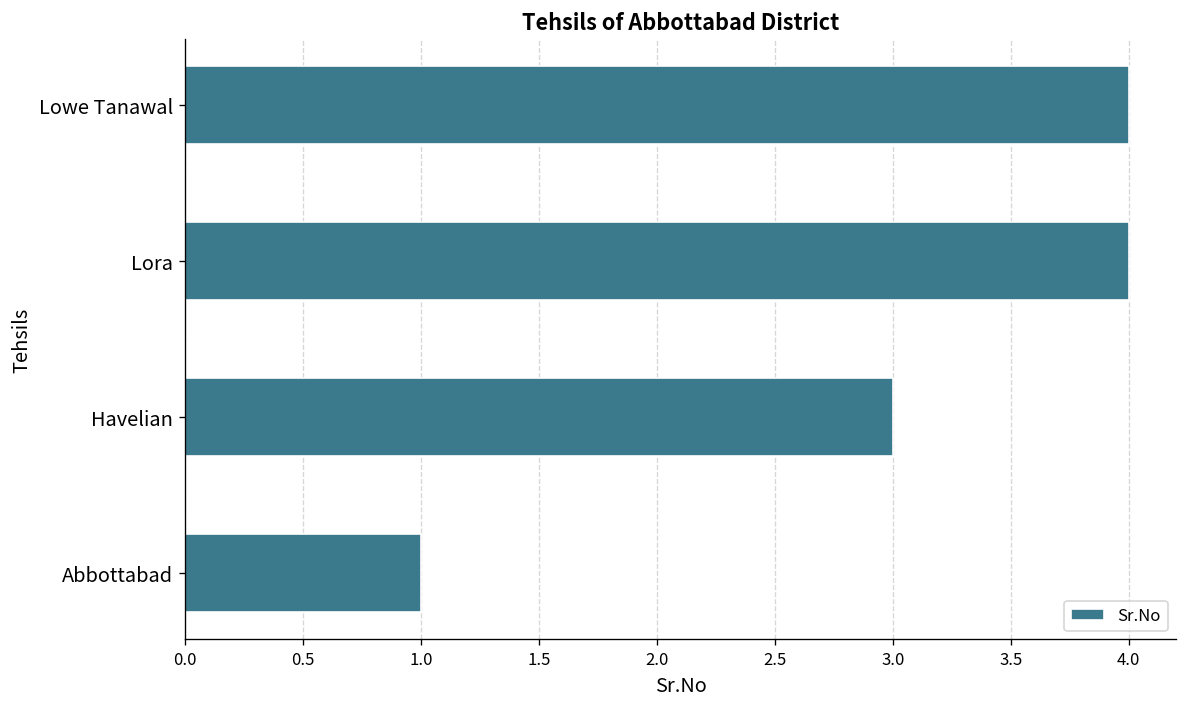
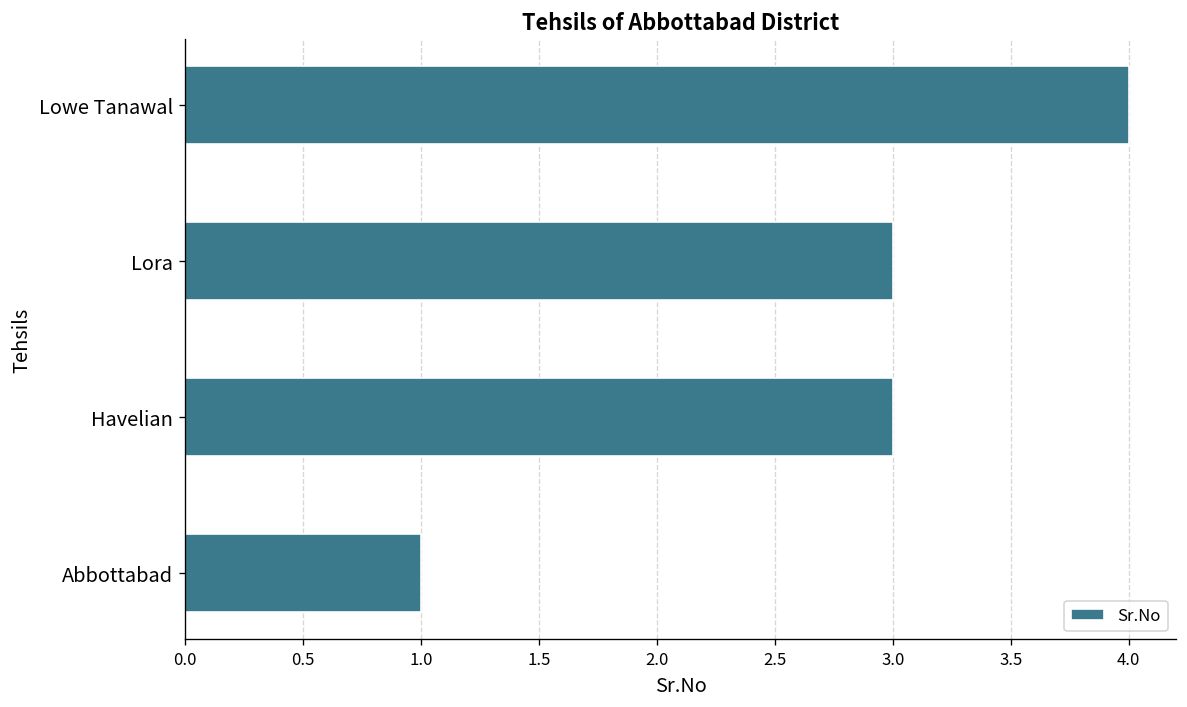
  {
    "Lowe Tanawal": 4,
-   "Lora": 4,
+   "Lora": 3,
    "Havelian": 3,
    "Abbottabad": 1
  }
